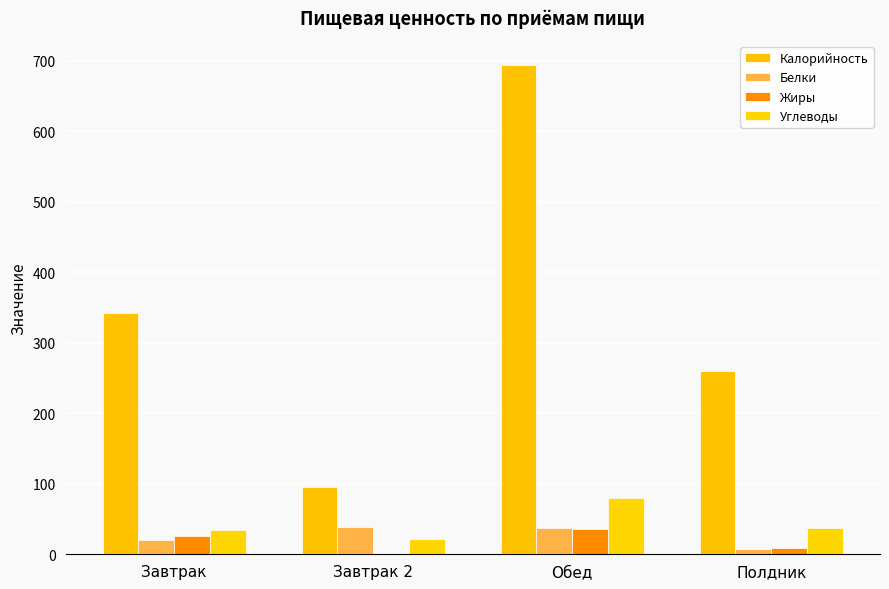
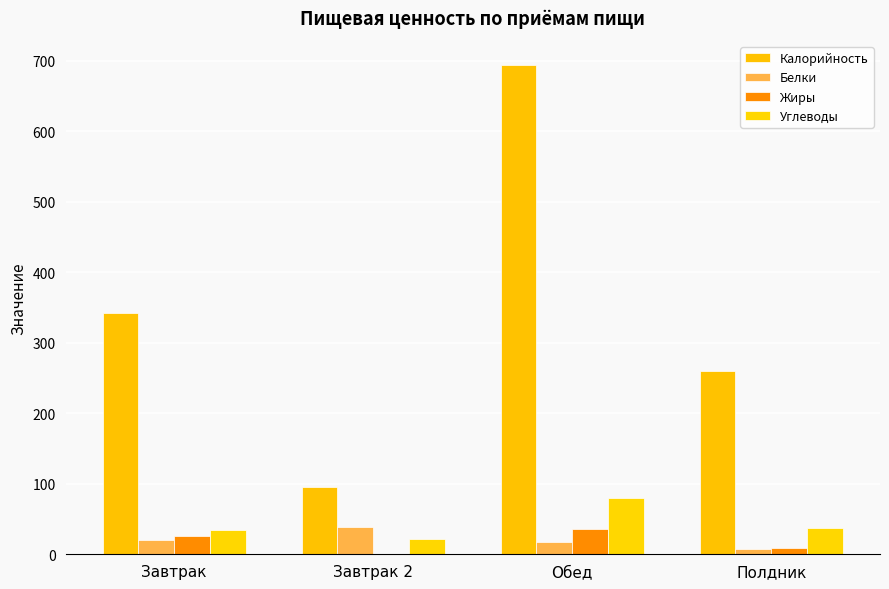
  {
    "Белки": {
      "Завтрак": 20,
      "Завтрак 2": 40,
-     "Обед": 40,
+     "Обед": 20,
      "Полдник": 10
    }
  }
